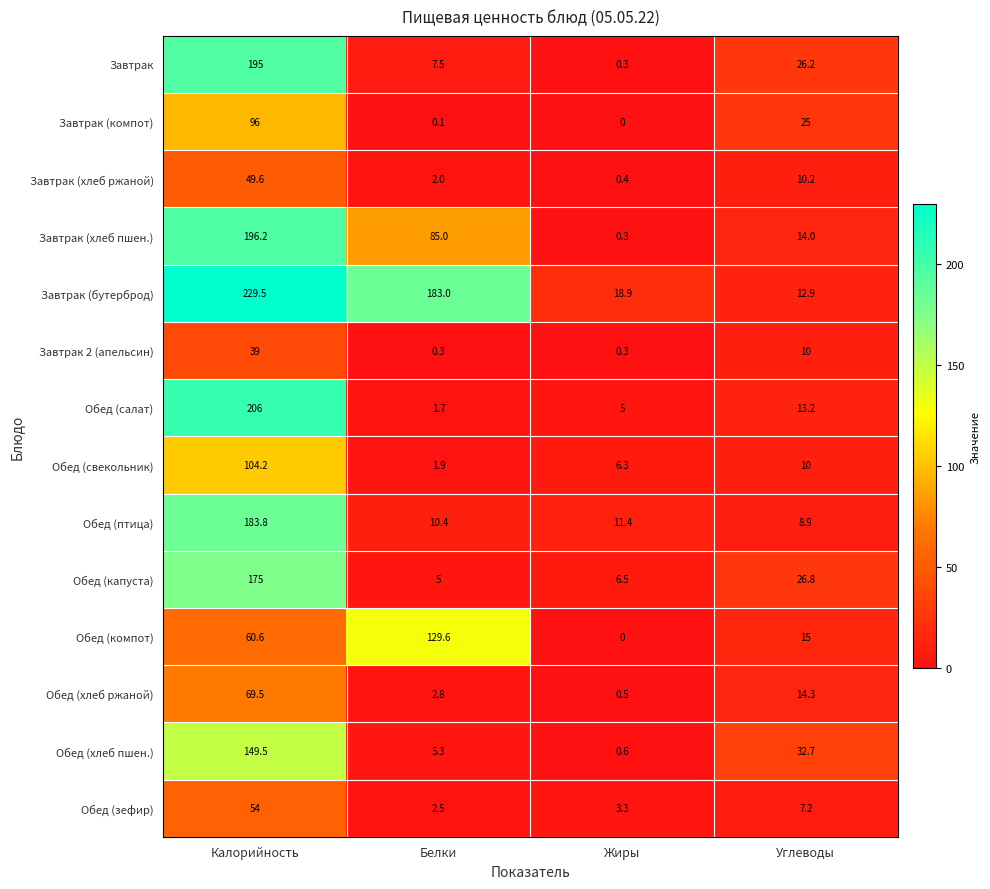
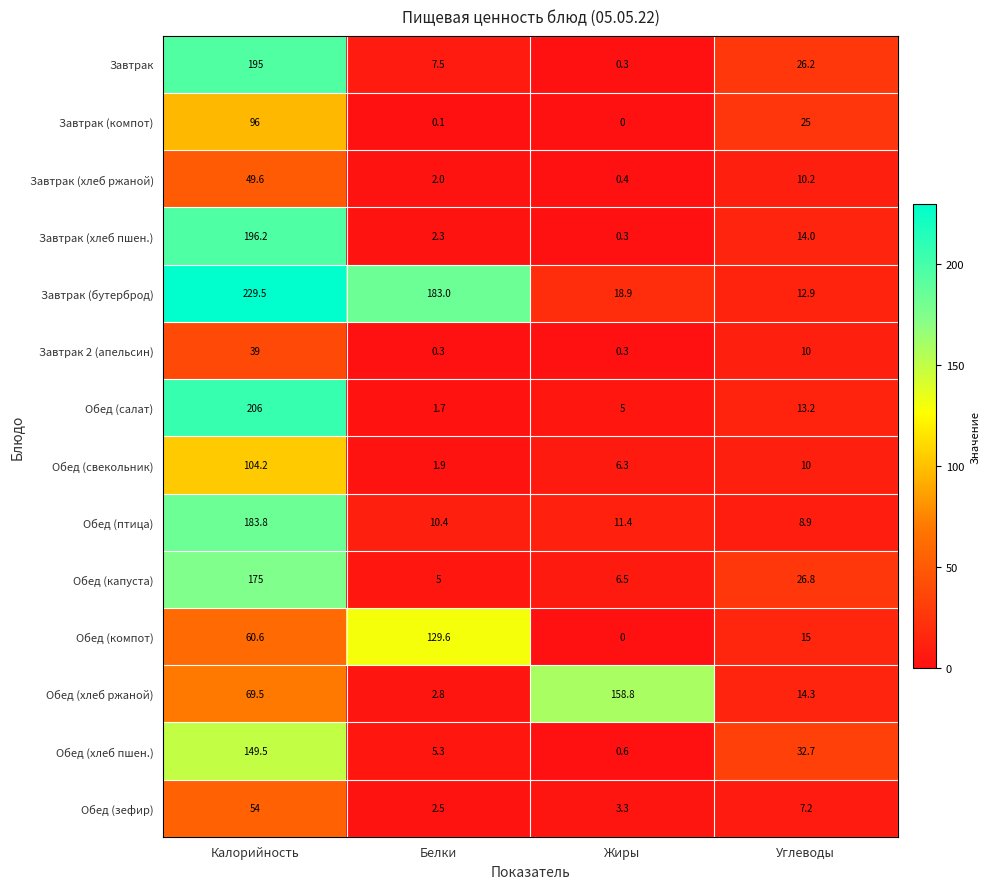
  {
    "Завтрак": {
      "Калорийность": 195,
      "Белки": 7.5,
      "Жиры": 0.3,
      "Углеводы": 26.2
    },
    "Завтрак (компот)": {
      "Калорийность": 96,
      "Белки": 0.1,
      "Жиры": 0,
      "Углеводы": 25
    },
    "Завтрак (хлеб ржаной)": {
      "Калорийность": 49.6,
      "Белки": 2.0,
      "Жиры": 0.4,
      "Углеводы": 10.2
    },
    "Завтрак (хлеб пшен.)": {
      "Калорийность": 196.2,
-     "Белки": 85.0,
+     "Белки": 2.3,
      "Жиры": 0.3,
      "Углеводы": 14.0
    },
    "Завтрак (бутерброд)": {
      "Калорийность": 229.5,
      "Белки": 183.0,
      "Жиры": 18.9,
      "Углеводы": 12.9
    },
    "Завтрак 2 (апельсин)": {
      "Калорийность": 39,
      "Белки": 0.3,
      "Жиры": 0.3,
      "Углеводы": 10
    },
    "Обед (салат)": {
      "Калорийность": 206,
      "Белки": 1.7,
      "Жиры": 5,
      "Углеводы": 13.2
    },
    "Обед (свекольник)": {
      "Калорийность": 104.2,
      "Белки": 1.9,
      "Жиры": 6.3,
      "Углеводы": 10
    },
    "Обед (птица)": {
      "Калорийность": 183.8,
      "Белки": 10.4,
      "Жиры": 11.4,
      "Углеводы": 8.9
    },
    "Обед (капуста)": {
      "Калорийность": 175,
      "Белки": 5,
      "Жиры": 6.5,
      "Углеводы": 26.8
    },
    "Обед (компот)": {
      "Калорийность": 60.6,
      "Белки": 129.6,
      "Жиры": 0,
      "Углеводы": 15
    },
    "Обед (хлеб ржаной)": {
      "Калорийность": 69.5,
      "Белки": 2.8,
-     "Жиры": 0.5,
+     "Жиры": 158.8,
      "Углеводы": 14.3
    },
    "Обед (хлеб пшен.)": {
      "Калорийность": 149.5,
      "Белки": 5.3,
      "Жиры": 0.6,
      "Углеводы": 32.7
    },
    "Обед (зефир)": {
      "Калорийность": 54,
      "Белки": 2.5,
      "Жиры": 3.3,
      "Углеводы": 7.2
    }
  }
